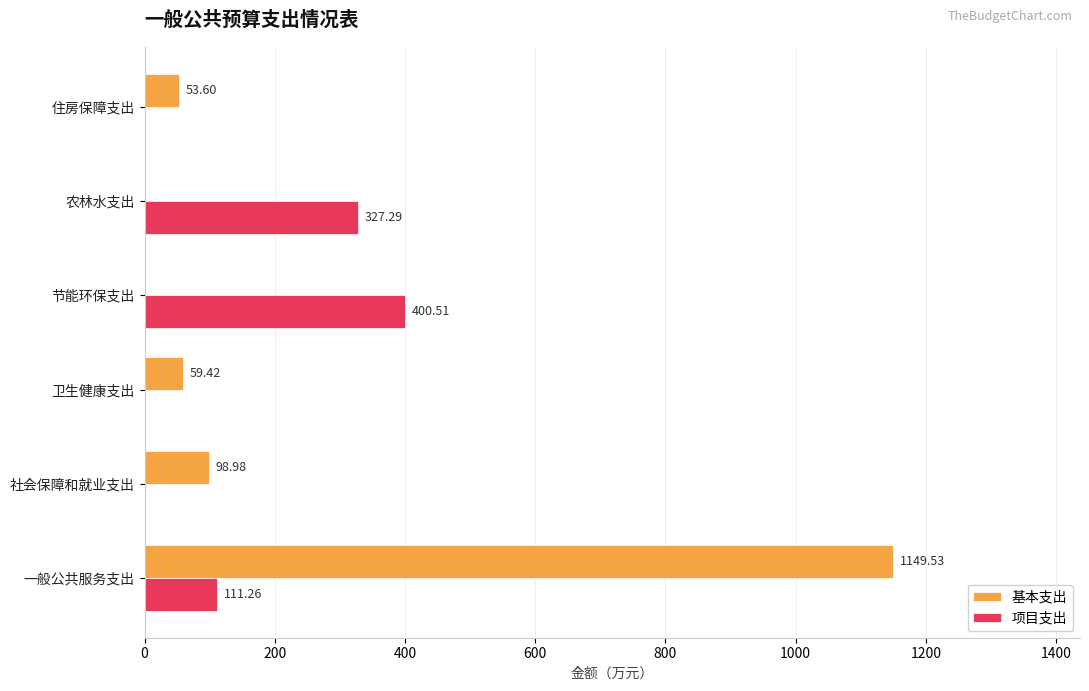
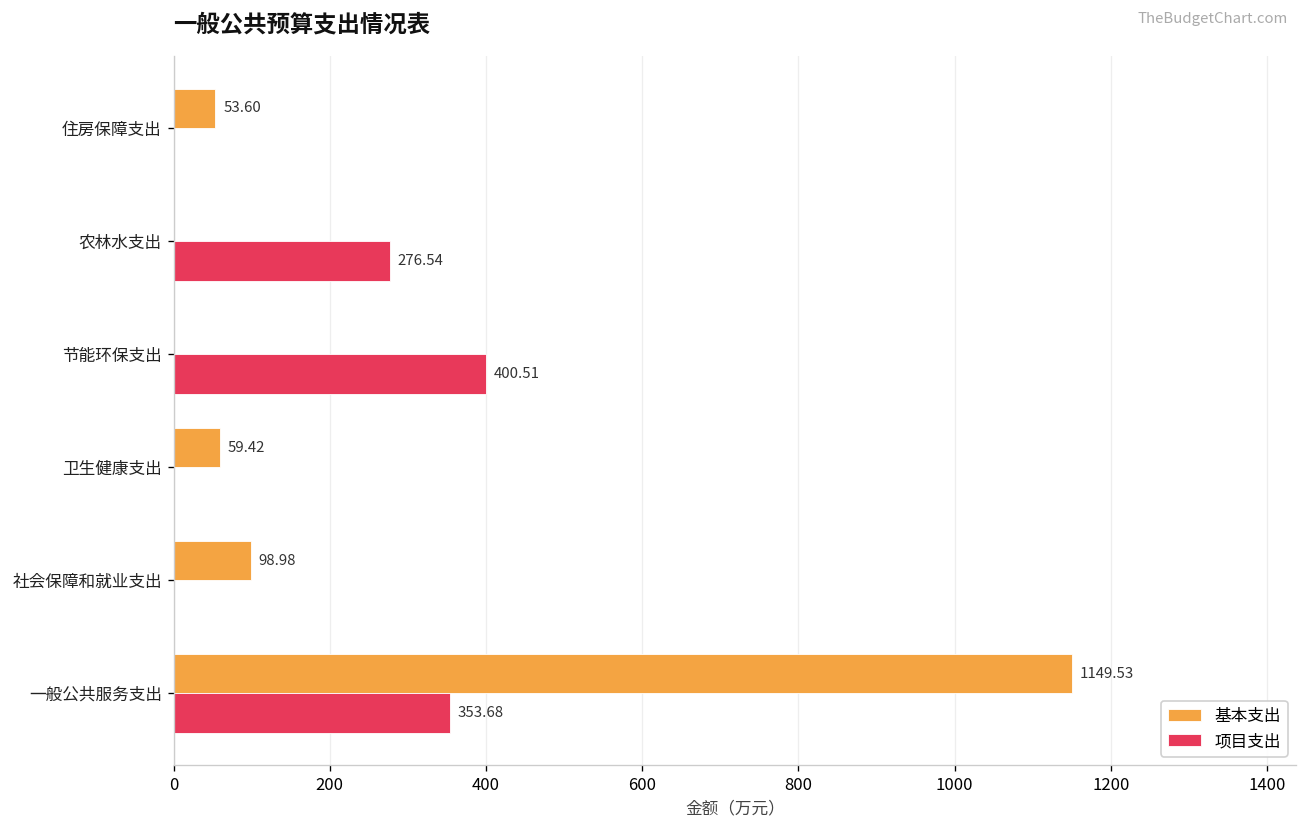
  {
    "基本支出": {
      "住房保障支出": 53.60,
      "卫生健康支出": 59.42,
      "社会保障和就业支出": 98.98,
      "一般公共服务支出": 1149.53
    },
    "项目支出": {
-     "农林水支出": 327.29,
+     "农林水支出": 276.54,
      "节能环保支出": 400.51,
-     "一般公共服务支出": 111.26
+     "一般公共服务支出": 353.68
    }
  }
